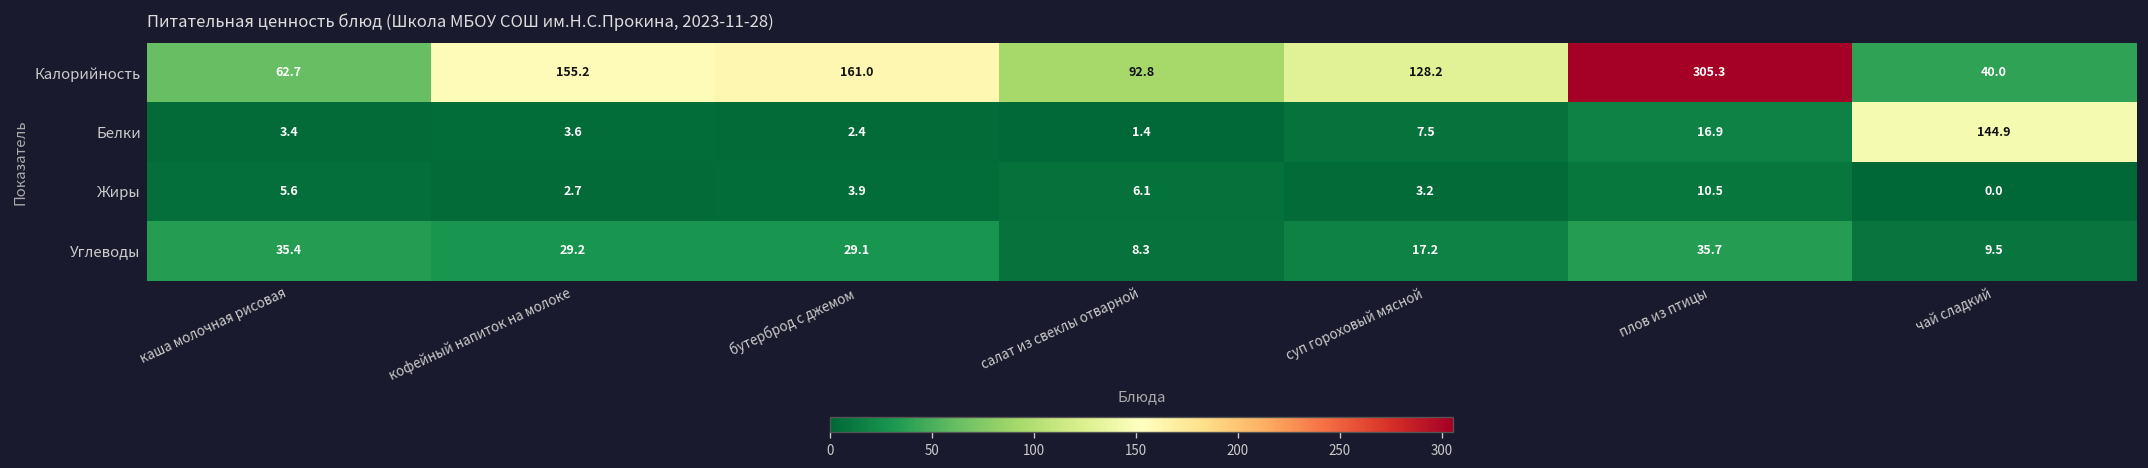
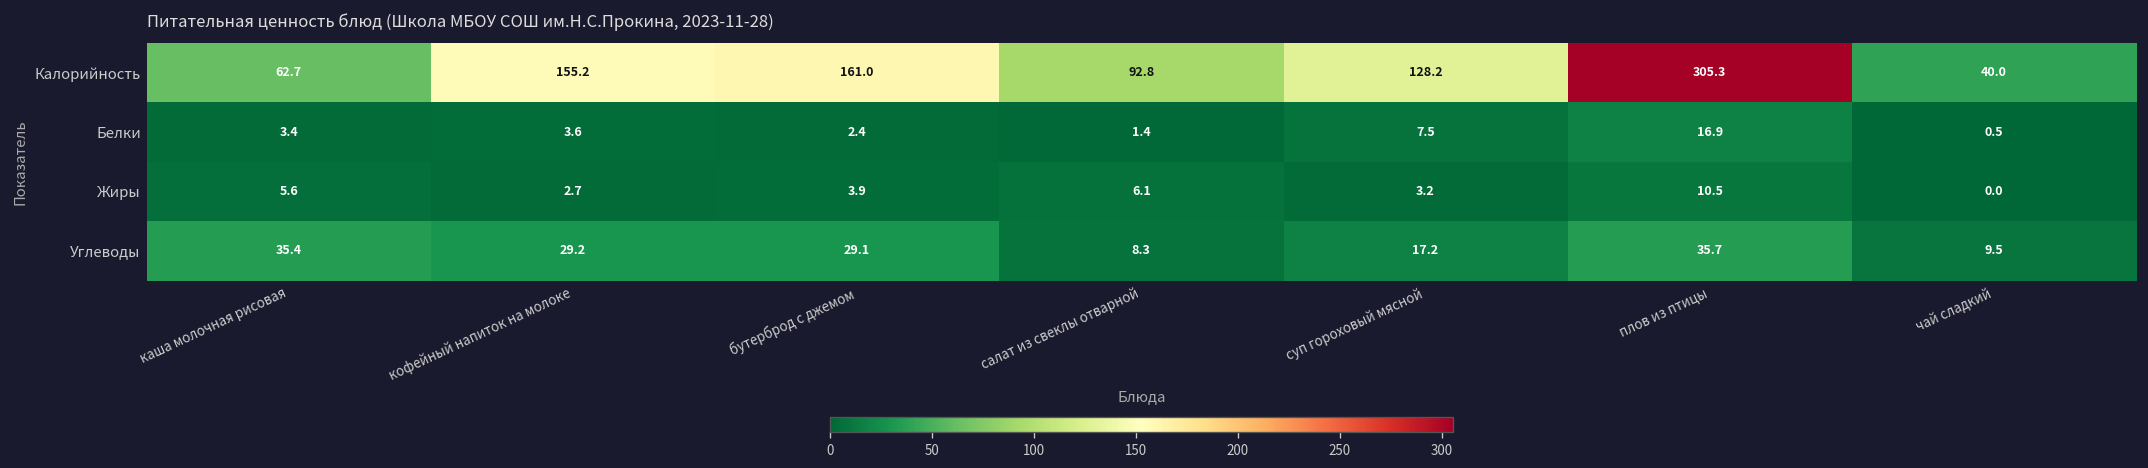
  {
    "Калорийность": {
      "каша молочная рисовая": 62.7,
      "кофейный напиток на молоке": 155.2,
      "бутерброд с джемом": 161.0,
      "салат из свеклы отварной": 92.8,
      "суп гороховый мясной": 128.2,
      "плов из птицы": 305.3,
      "чай сладкий": 40.0
    },
    "Белки": {
      "каша молочная рисовая": 3.4,
      "кофейный напиток на молоке": 3.6,
      "бутерброд с джемом": 2.4,
      "салат из свеклы отварной": 1.4,
      "суп гороховый мясной": 7.5,
      "плов из птицы": 16.9,
-     "чай сладкий": 144.9
+     "чай сладкий": 0.5
    },
    "Жиры": {
      "каша молочная рисовая": 5.6,
      "кофейный напиток на молоке": 2.7,
      "бутерброд с джемом": 3.9,
      "салат из свеклы отварной": 6.1,
      "суп гороховый мясной": 3.2,
      "плов из птицы": 10.5,
      "чай сладкий": 0.0
    },
    "Углеводы": {
      "каша молочная рисовая": 35.4,
      "кофейный напиток на молоке": 29.2,
      "бутерброд с джемом": 29.1,
      "салат из свеклы отварной": 8.3,
      "суп гороховый мясной": 17.2,
      "плов из птицы": 35.7,
      "чай сладкий": 9.5
    }
  }
